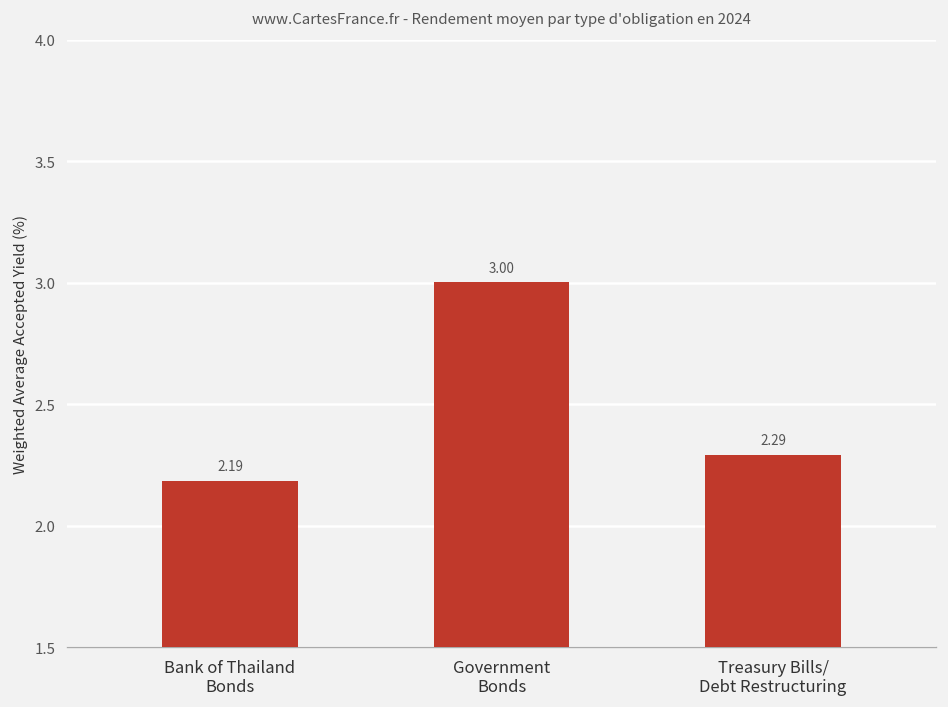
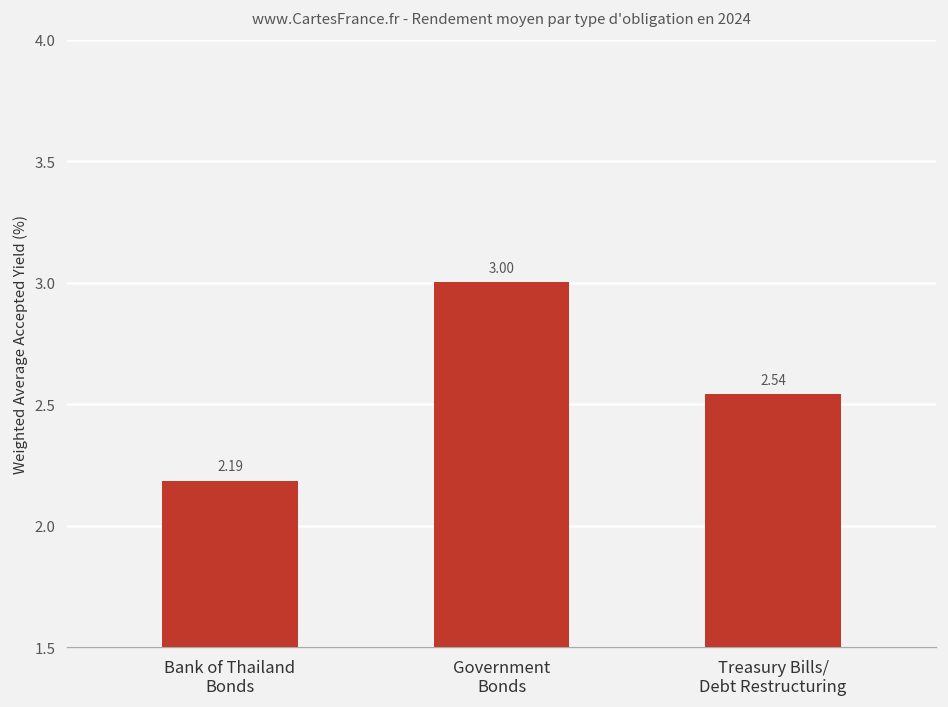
  {
    "Bank of Thailand Bonds": 2.19,
    "Government Bonds": 3.00,
-   "Treasury Bills/ Debt Restructuring": 2.29
+   "Treasury Bills/ Debt Restructuring": 2.54
  }
